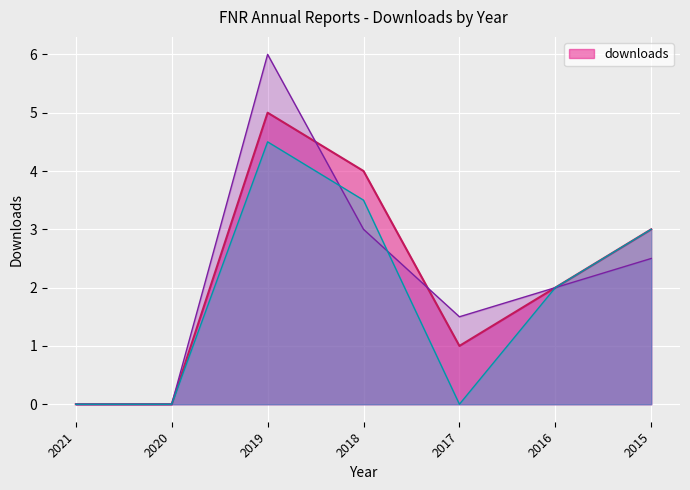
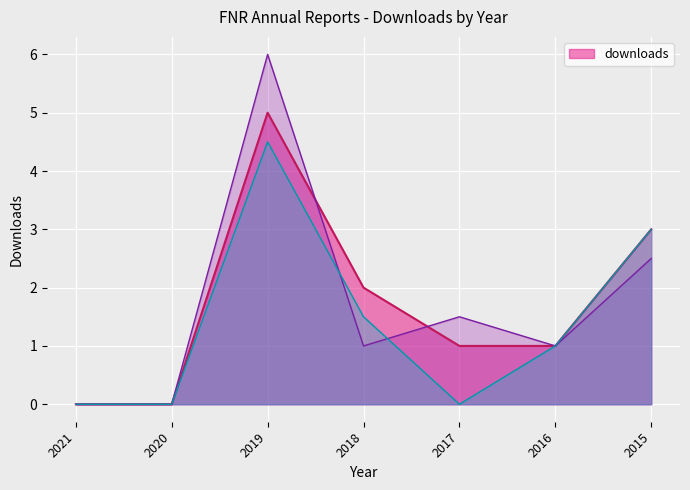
  {
    "downloads": {
      "2019": 5,
-     "2018": 4,
+     "2018": 2,
      "2017": 1,
-     "2016": 2
+     "2016": 1
    }
  }
